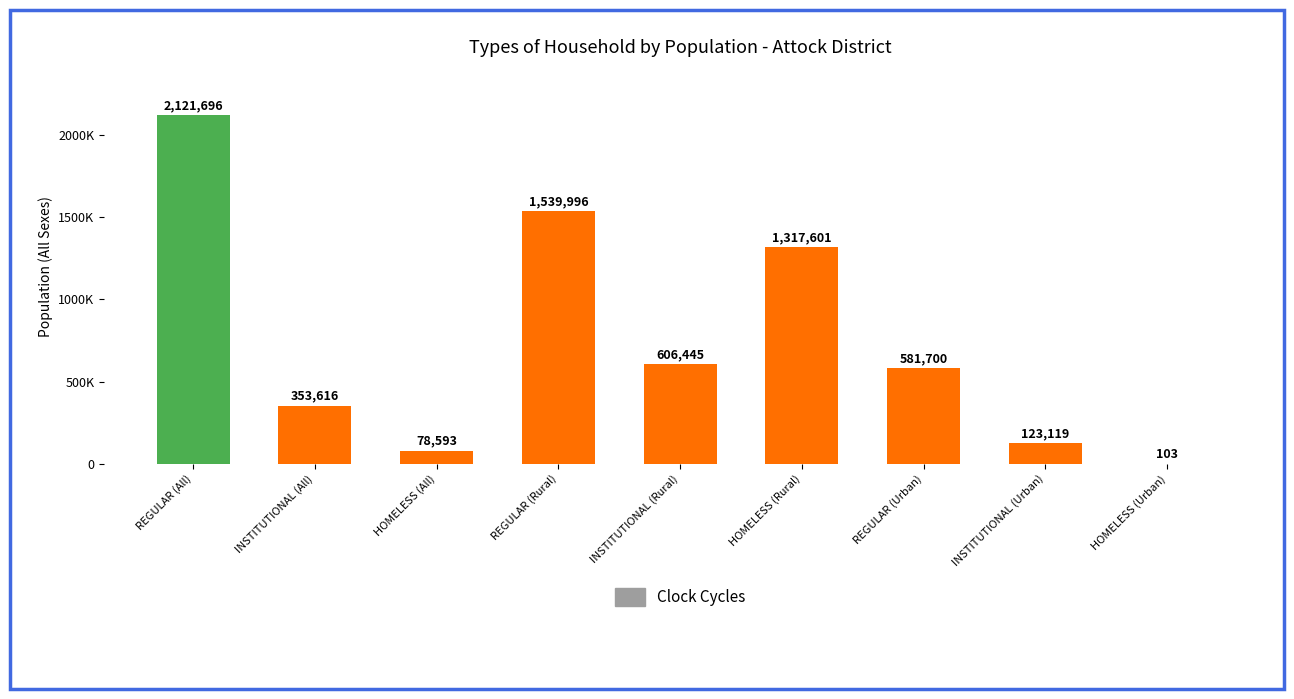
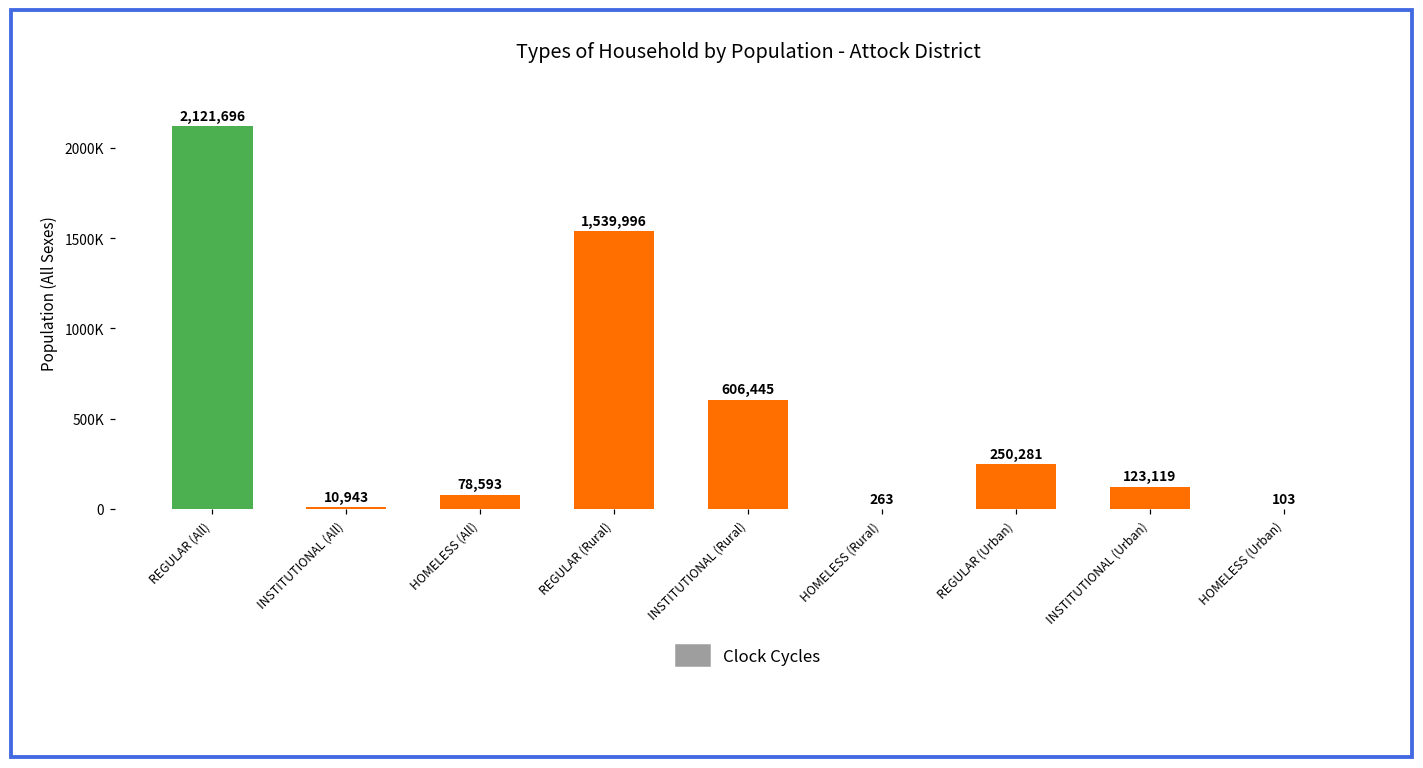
  {
    "REGULAR (All)": "2,121,696",
-   "INSTITUTIONAL (All)": "353,616",
+   "INSTITUTIONAL (All)": "10,943",
    "HOMELESS (All)": "78,593",
    "REGULAR (Rural)": "1,539,996",
    "INSTITUTIONAL (Rural)": "606,445",
-   "HOMELESS (Rural)": "1,317,601",
-   "REGULAR (Urban)": "581,700",
+   "HOMELESS (Rural)": "263",
+   "REGULAR (Urban)": "250,281",
    "INSTITUTIONAL (Urban)": "123,119",
    "HOMELESS (Urban)": "103"
  }
